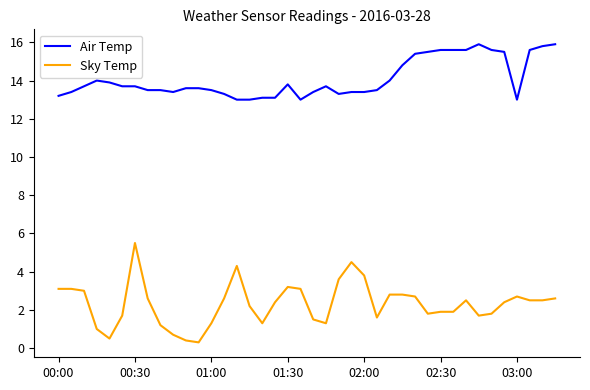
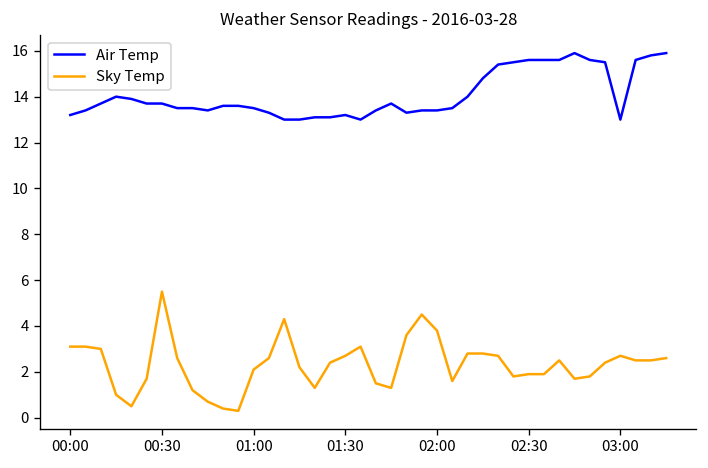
  {
    "Air Temp": {
      "00:00": 13.2,
      "00:30": 13.7,
      "01:00": 13.5,
-     "01:30": 13.8,
+     "01:30": 13.2,
      "02:00": 13.4,
      "02:30": 15.6,
      "03:00": 13.0
    },
    "Sky Temp": {
      "00:00": 3.1,
      "00:30": 5.5,
-     "01:00": 1.3,
-     "01:30": 3.2,
+     "01:00": 2.1,
+     "01:30": 2.7,
      "02:00": 3.8,
      "02:30": 1.9,
      "03:00": 2.7
    }
  }
